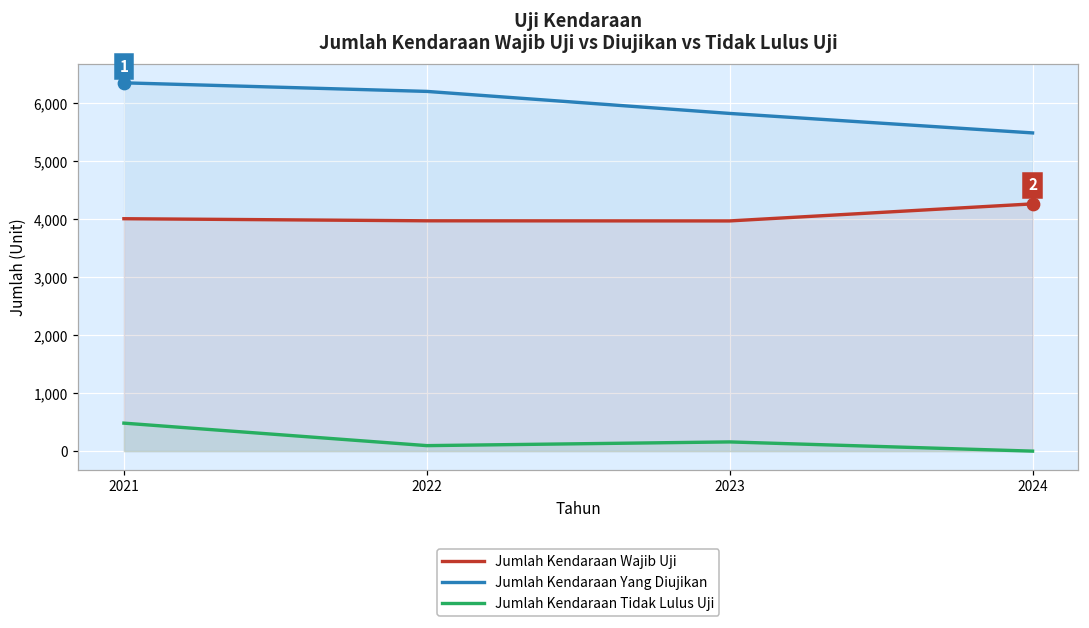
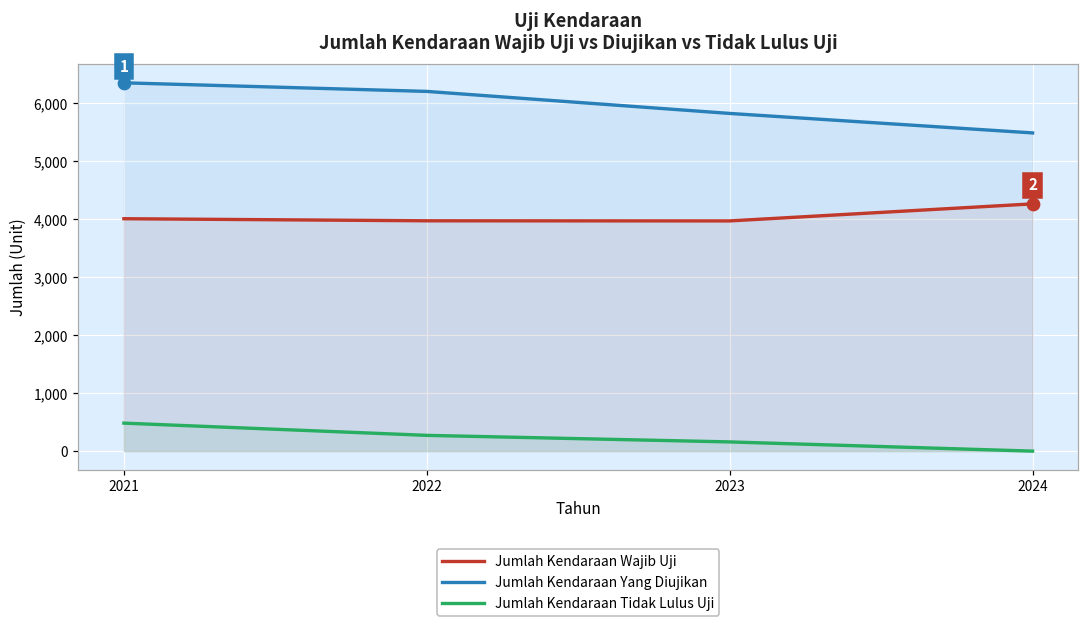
  {
    "Jumlah Kendaraan Tidak Lulus Uji": {
      "2021": 500,
-     "2022": 100,
+     "2022": 300,
      "2023": 200,
      "2024": 0
    }
  }
